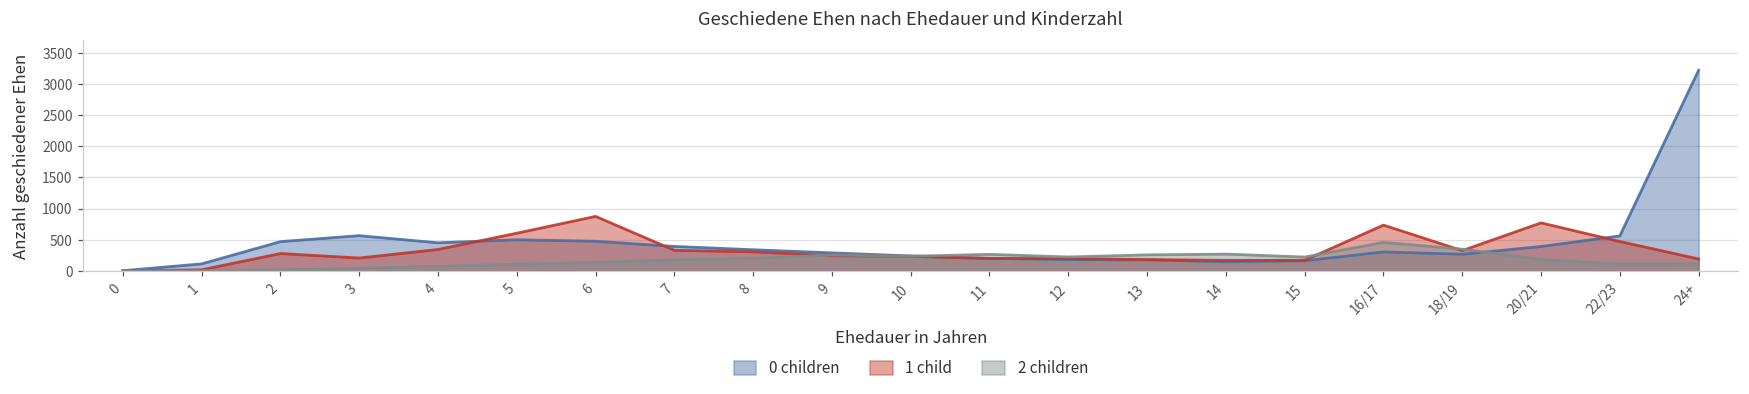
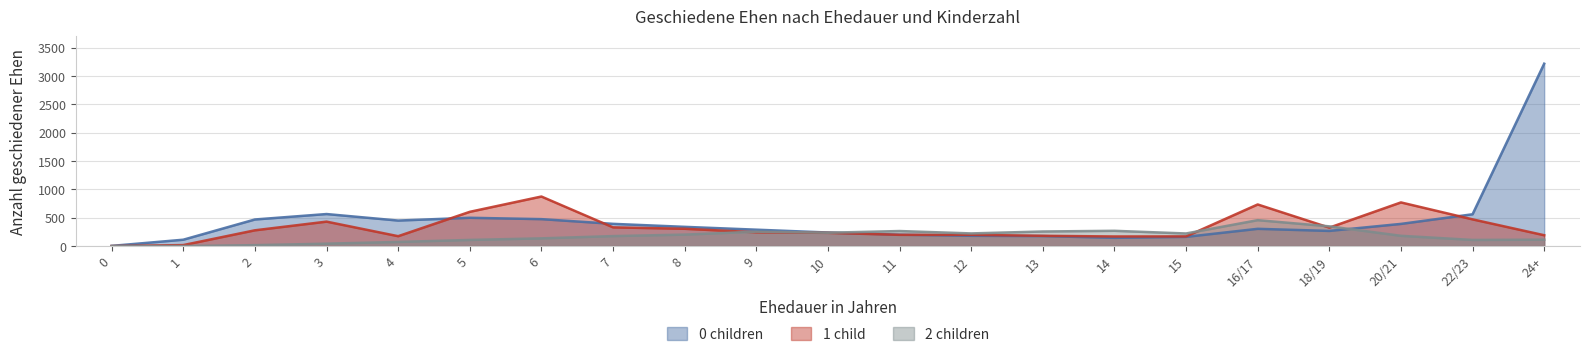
  {
    "1 child": {
      "2": 300,
-     "3": 200,
-     "4": 300,
+     "3": 400,
+     "4": 200,
      "5": 600,
      "6": 900,
      "7": 300,
      "16/17": 700,
      "20/21": 800,
      "22/23": 500,
      "24+": 200
    }
  }
